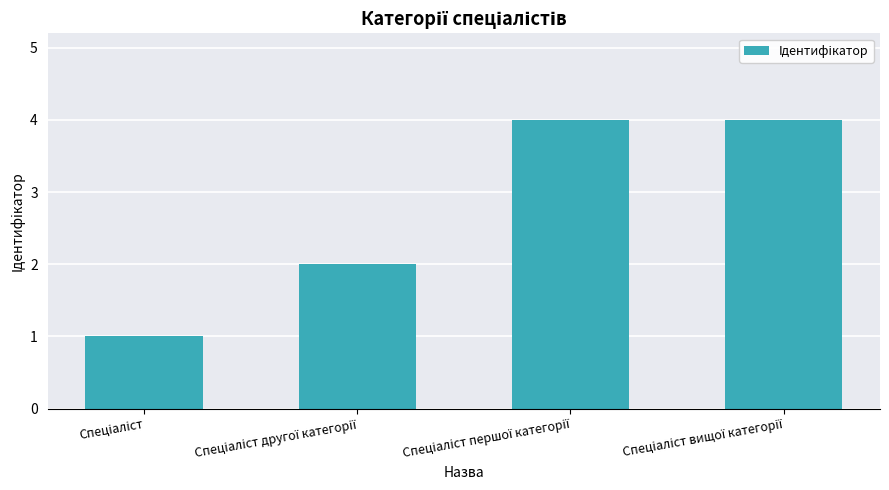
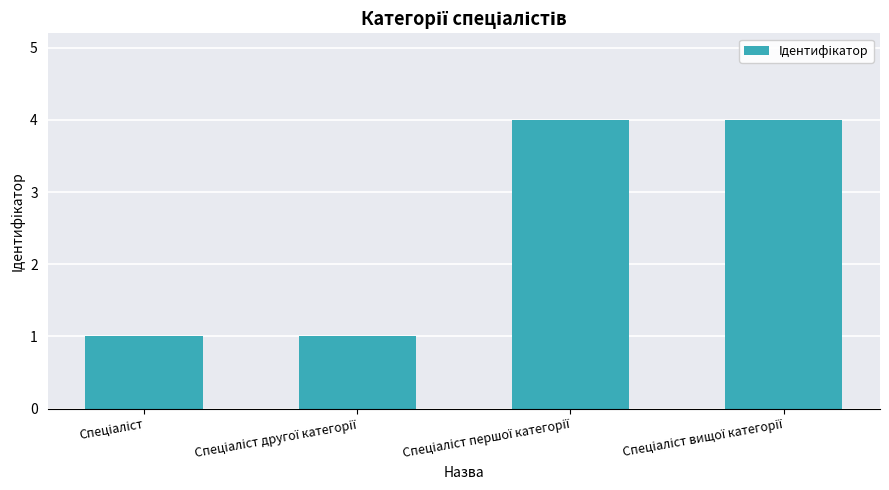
  {
    "Спеціаліст": 1,
-   "Спеціаліст другої категорії": 2,
+   "Спеціаліст другої категорії": 1,
    "Спеціаліст першої категорії": 4,
    "Спеціаліст вищої категорії": 4
  }
